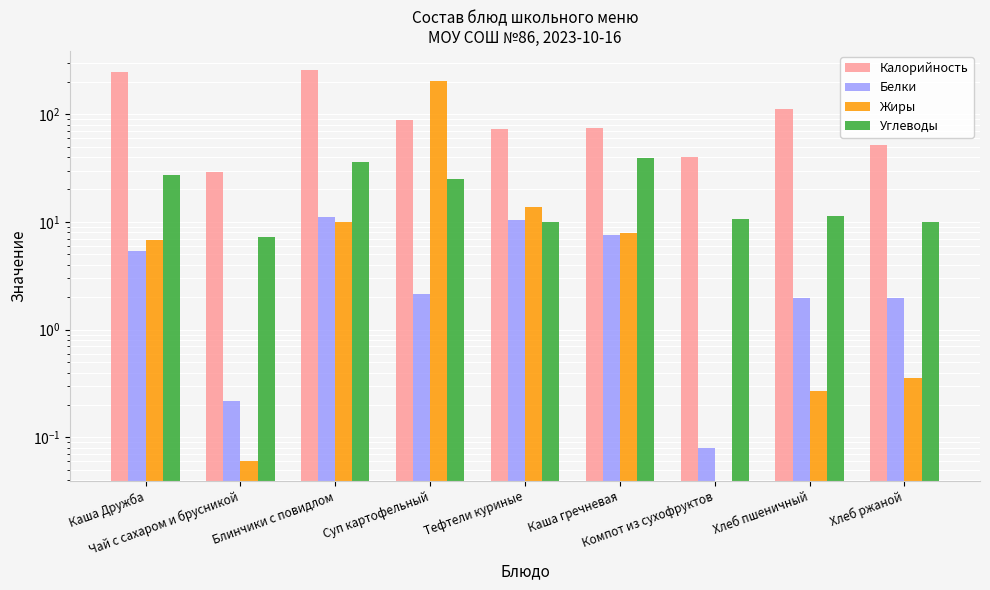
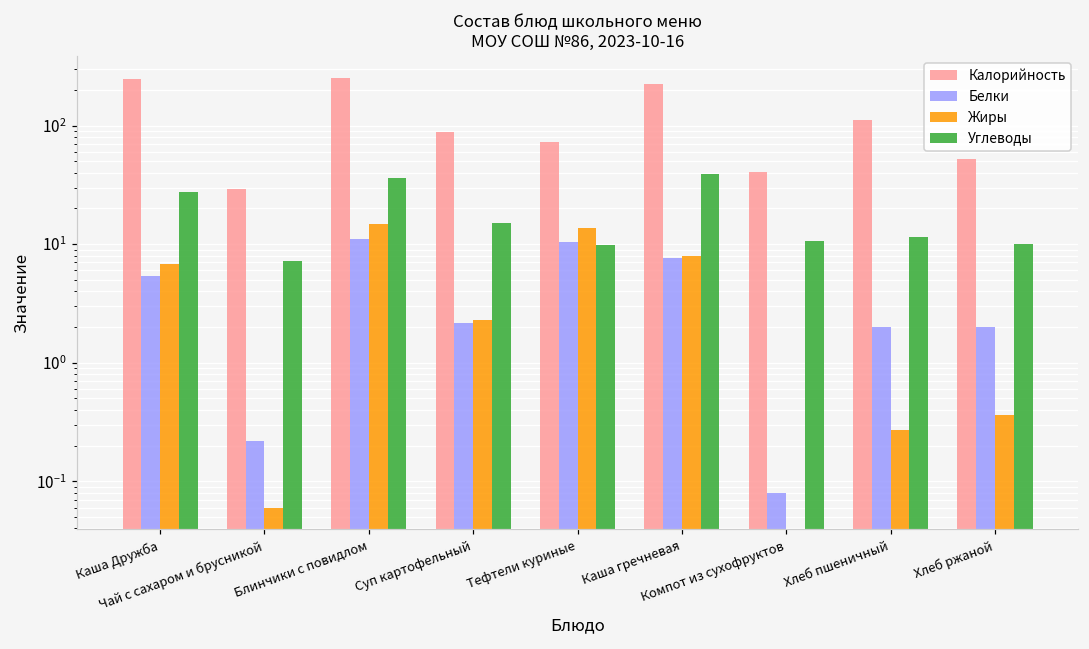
  {
    "Калорийность": {
      "Каша Дружба": 250,
      "Чай с сахаром и брусникой": 29,
      "Блинчики с повидлом": 250,
      "Суп картофельный": 90,
      "Тефтели куриные": 70,
-     "Каша гречневая": 70,
+     "Каша гречневая": 230,
      "Компот из сухофруктов": 40,
      "Хлеб пшеничный": 110,
      "Хлеб ржаной": 50
    },
    "Белки": {
      "Каша Дружба": 5,
      "Чай с сахаром и брусникой": 0.22,
      "Блинчики с повидлом": 11,
      "Суп картофельный": 2.2,
      "Тефтели куриные": 10,
      "Каша гречневая": 8,
      "Компот из сухофруктов": 0.08,
      "Хлеб пшеничный": 2.0,
      "Хлеб ржаной": 2.0
    },
    "Жиры": {
      "Каша Дружба": 7,
      "Чай с сахаром и брусникой": 0.06,
-     "Блинчики с повидлом": 10,
-     "Суп картофельный": 200,
+     "Блинчики с повидлом": 15,
+     "Суп картофельный": 2.3,
      "Тефтели куриные": 14,
      "Каша гречневая": 8,
      "Хлеб пшеничный": 0.27,
      "Хлеб ржаной": 0.36
    },
    "Углеводы": {
      "Каша Дружба": 27,
      "Чай с сахаром и брусникой": 7,
      "Блинчики с повидлом": 36,
-     "Суп картофельный": 25,
+     "Суп картофельный": 15,
      "Тефтели куриные": 10,
      "Каша гречневая": 39,
      "Компот из сухофруктов": 11,
      "Хлеб пшеничный": 11,
      "Хлеб ржаной": 10
    }
  }
